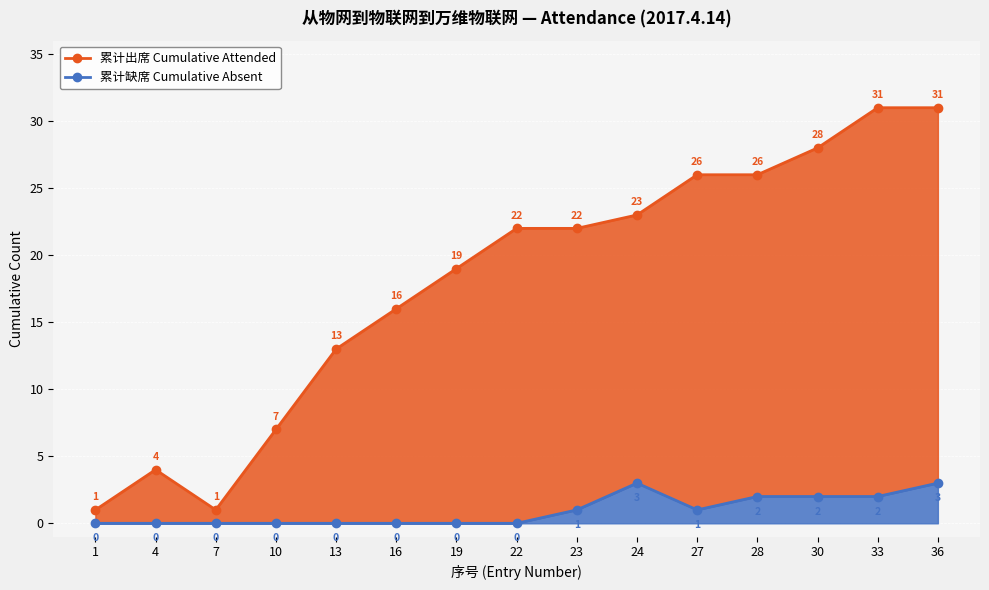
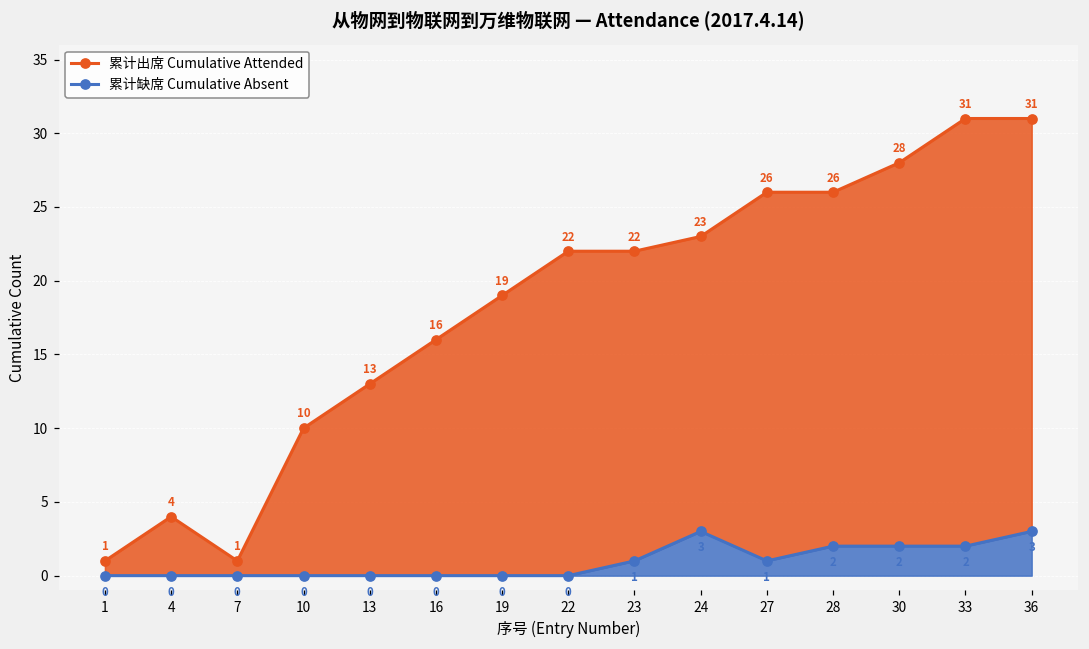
  {
    "累计出席 Cumulative Attended": {
      "1": 1,
      "4": 4,
      "7": 1,
-     "10": 7,
+     "10": 10,
      "13": 13,
      "16": 16,
      "19": 19,
      "22": 22,
      "23": 22,
      "24": 23,
      "27": 26,
      "28": 26,
      "30": 28,
      "33": 31,
      "36": 31
    },
    "累计缺席 Cumulative Absent": {
      "1": 0,
      "4": 0,
      "7": 0,
      "10": 0,
      "13": 0,
      "16": 0,
      "19": 0,
      "22": 0,
      "23": 1,
      "27": 1
    }
  }
